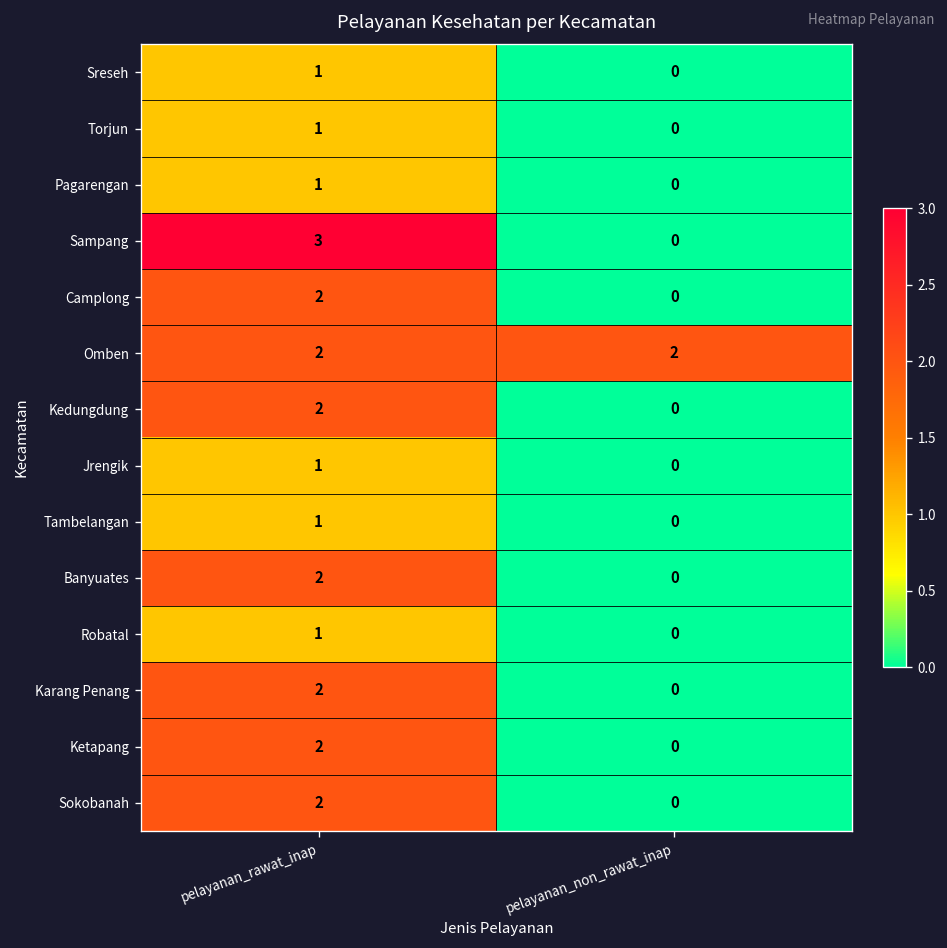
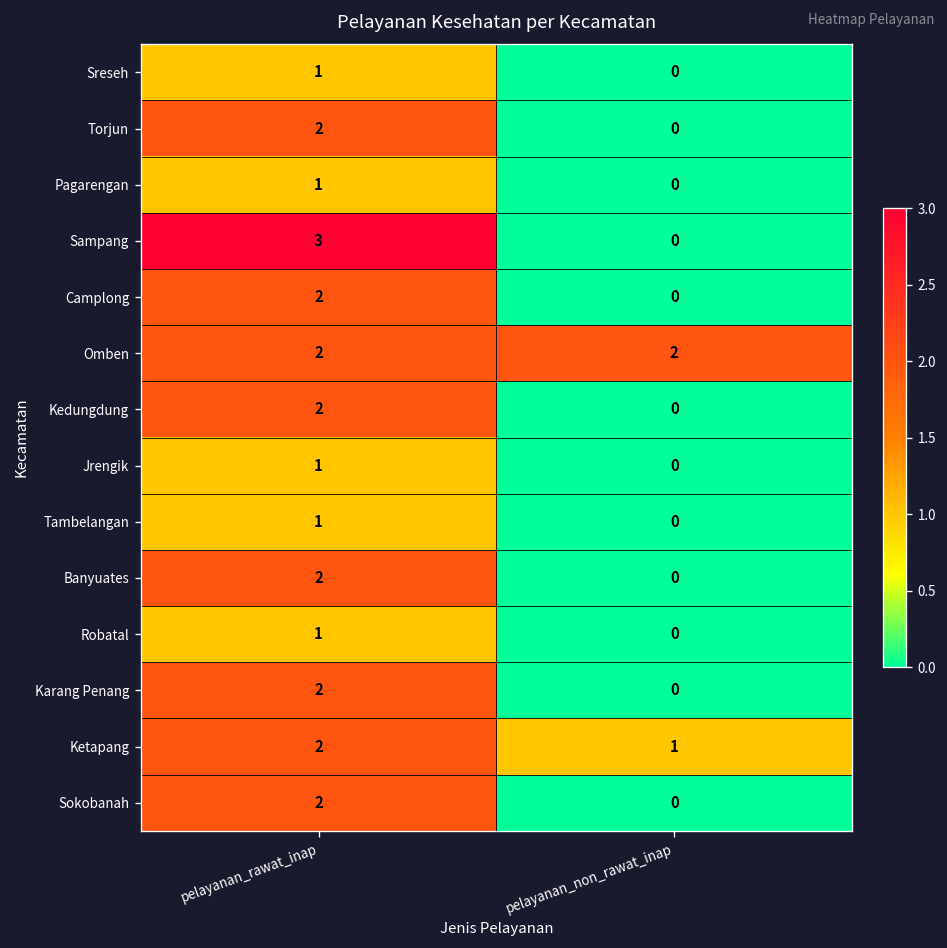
  {
    "Sreseh": {
      "pelayanan_rawat_inap": 1,
      "pelayanan_non_rawat_inap": 0
    },
    "Torjun": {
-     "pelayanan_rawat_inap": 1,
+     "pelayanan_rawat_inap": 2,
      "pelayanan_non_rawat_inap": 0
    },
    "Pagarengan": {
      "pelayanan_rawat_inap": 1,
      "pelayanan_non_rawat_inap": 0
    },
    "Sampang": {
      "pelayanan_rawat_inap": 3,
      "pelayanan_non_rawat_inap": 0
    },
    "Camplong": {
      "pelayanan_rawat_inap": 2,
      "pelayanan_non_rawat_inap": 0
    },
    "Omben": {
      "pelayanan_rawat_inap": 2,
      "pelayanan_non_rawat_inap": 2
    },
    "Kedungdung": {
      "pelayanan_rawat_inap": 2,
      "pelayanan_non_rawat_inap": 0
    },
    "Jrengik": {
      "pelayanan_rawat_inap": 1,
      "pelayanan_non_rawat_inap": 0
    },
    "Tambelangan": {
      "pelayanan_rawat_inap": 1,
      "pelayanan_non_rawat_inap": 0
    },
    "Banyuates": {
      "pelayanan_rawat_inap": 2,
      "pelayanan_non_rawat_inap": 0
    },
    "Robatal": {
      "pelayanan_rawat_inap": 1,
      "pelayanan_non_rawat_inap": 0
    },
    "Karang Penang": {
      "pelayanan_rawat_inap": 2,
      "pelayanan_non_rawat_inap": 0
    },
    "Ketapang": {
      "pelayanan_rawat_inap": 2,
-     "pelayanan_non_rawat_inap": 0
+     "pelayanan_non_rawat_inap": 1
    },
    "Sokobanah": {
      "pelayanan_rawat_inap": 2,
      "pelayanan_non_rawat_inap": 0
    }
  }
